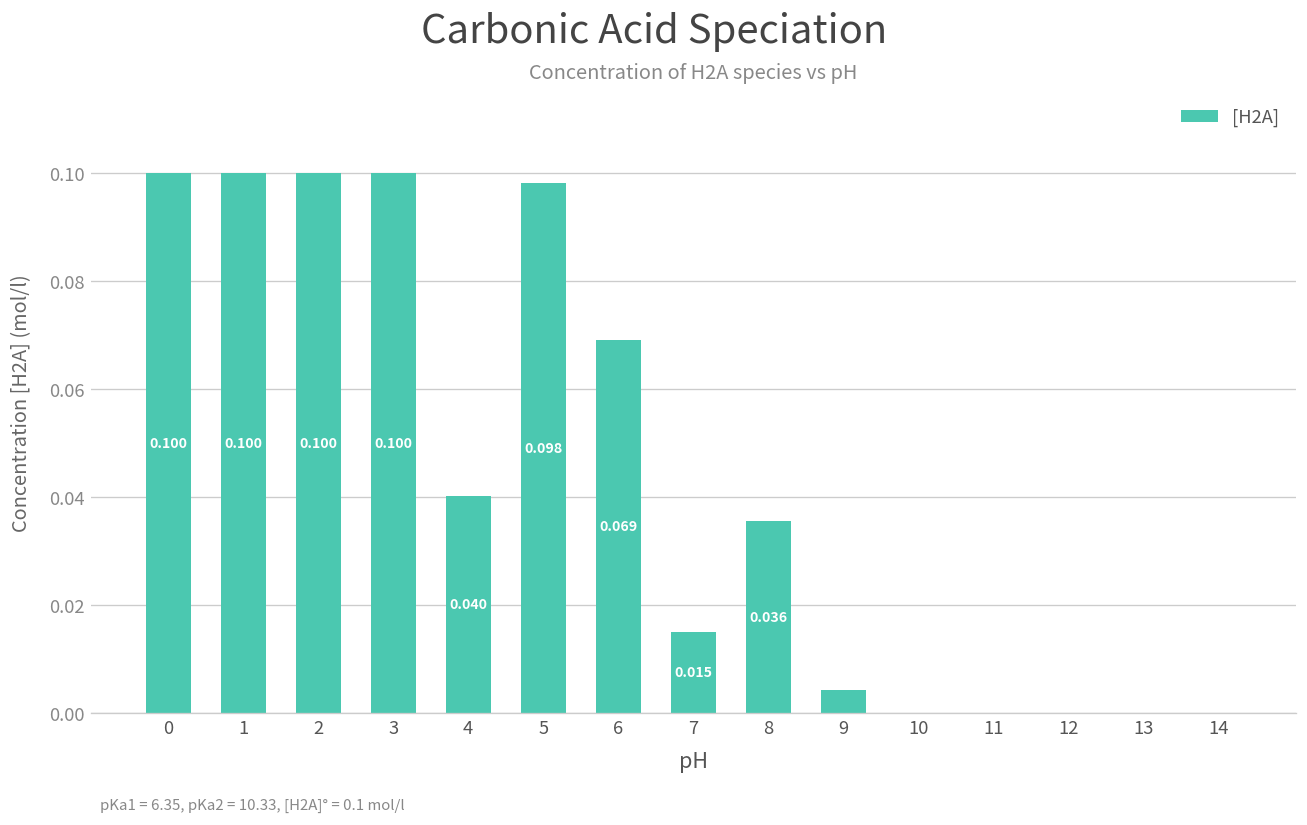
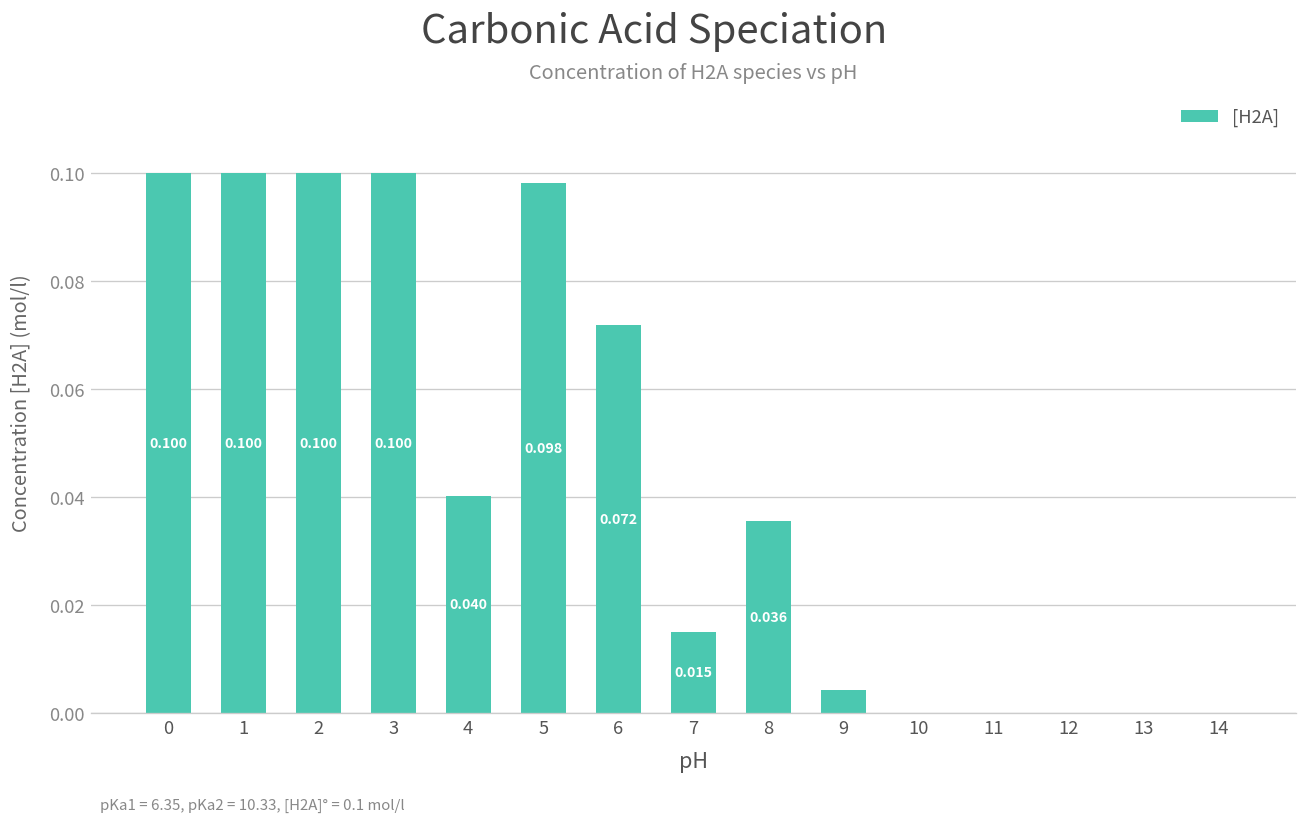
  {
    "0": 0.100,
    "1": 0.100,
    "2": 0.100,
    "3": 0.100,
    "4": 0.040,
    "5": 0.098,
-   "6": 0.069,
+   "6": 0.072,
    "7": 0.015,
    "8": 0.036
  }
